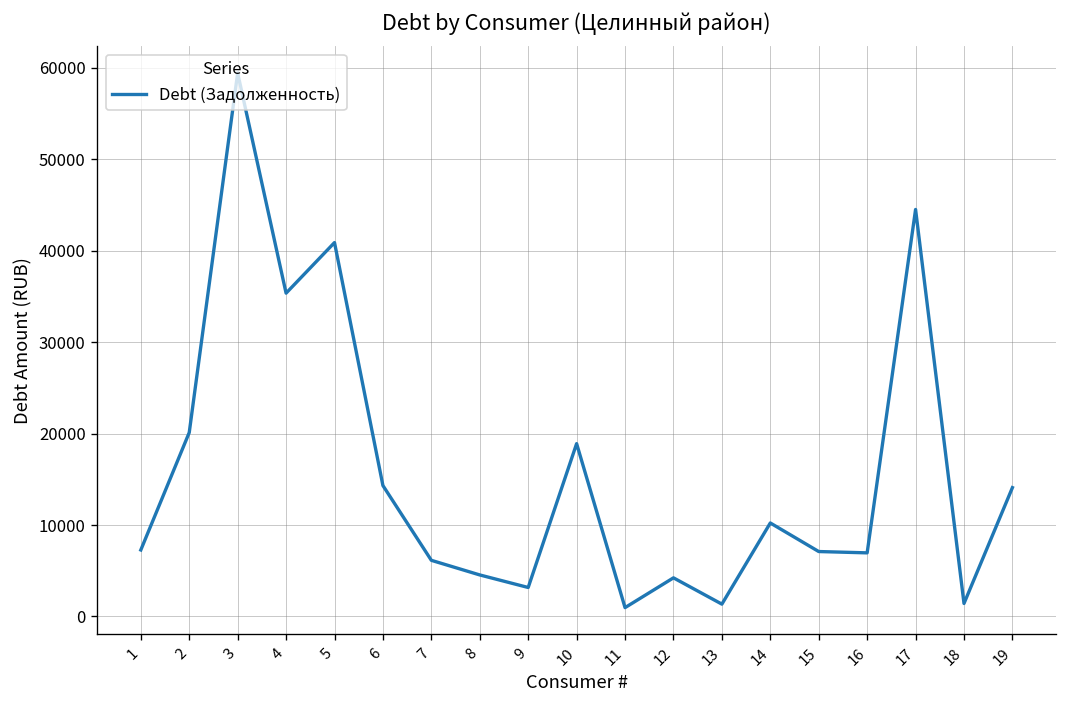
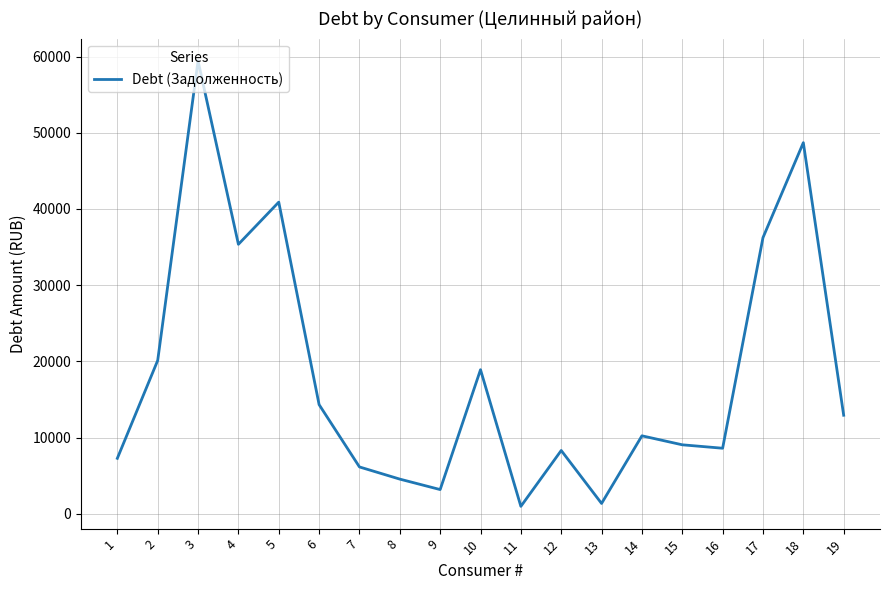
  {
    "1": 7000,
    "2": 20000,
    "4": 35000,
    "5": 41000,
    "6": 14000,
    "7": 6000,
    "8": 5000,
    "9": 3000,
    "10": 19000,
    "11": 1000,
-   "12": 4000,
+   "12": 8000,
    "13": 1000,
    "14": 10000,
-   "15": 7000,
-   "16": 7000,
-   "17": 45000,
-   "18": 1000,
-   "19": 14000
+   "15": 9000,
+   "16": 9000,
+   "17": 36000,
+   "18": 49000,
+   "19": 13000
  }
